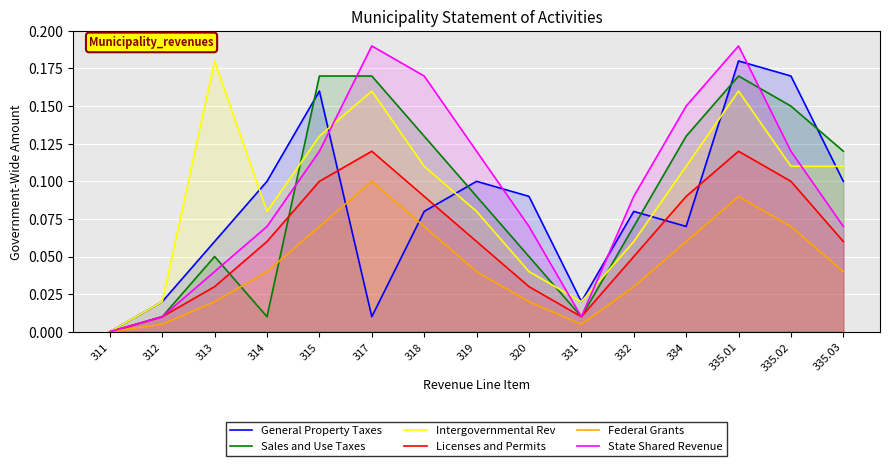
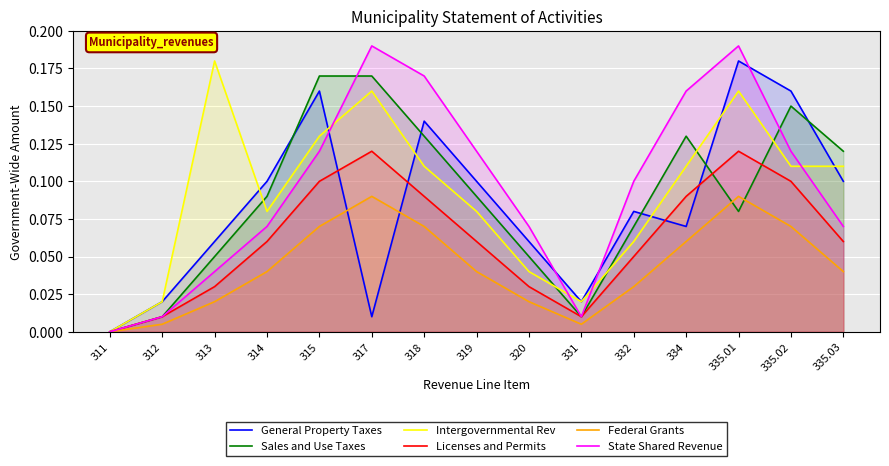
  {
    "General Property Taxes": {
      "313": 0.06,
      "314": 0.10,
      "315": 0.16,
      "317": 0.01,
-     "318": 0.08,
+     "318": 0.14,
      "319": 0.10,
-     "320": 0.09,
+     "320": 0.06,
      "332": 0.08,
      "334": 0.07,
      "335.01": 0.18,
-     "335.02": 0.17,
+     "335.02": 0.16,
      "335.03": 0.10
    },
    "Sales and Use Taxes": {
      "313": 0.05,
-     "314": 0.01,
+     "314": 0.09,
      "315": 0.17,
      "317": 0.17,
      "318": 0.13,
      "319": 0.09,
      "320": 0.05,
      "332": 0.07,
      "334": 0.13,
-     "335.01": 0.17,
+     "335.01": 0.08,
      "335.02": 0.15,
      "335.03": 0.12
    },
    "Intergovernmental Rev": {
      "313": 0.18,
      "314": 0.08,
      "315": 0.13,
      "317": 0.16,
      "318": 0.11,
      "319": 0.08,
      "320": 0.04,
      "332": 0.06,
      "334": 0.11,
      "335.01": 0.16,
      "335.02": 0.11,
      "335.03": 0.11
    },
    "Licenses and Permits": {
      "313": 0.03,
      "314": 0.06,
      "315": 0.10,
      "317": 0.12,
      "318": 0.09,
      "319": 0.06,
      "320": 0.03,
      "332": 0.05,
      "334": 0.09,
      "335.01": 0.12,
      "335.02": 0.10,
      "335.03": 0.06
    },
    "Federal Grants": {
      "312": 0.005,
      "313": 0.02,
      "314": 0.04,
      "315": 0.07,
-     "317": 0.10,
+     "317": 0.09,
      "318": 0.07,
      "319": 0.04,
      "320": 0.02,
      "331": 0.005,
      "332": 0.03,
      "334": 0.06,
      "335.01": 0.09,
      "335.02": 0.07,
      "335.03": 0.04
    },
    "State Shared Revenue": {
      "313": 0.04,
      "314": 0.07,
      "315": 0.12,
      "317": 0.19,
      "318": 0.17,
      "319": 0.12,
      "320": 0.07,
-     "332": 0.09,
-     "334": 0.15,
+     "332": 0.10,
+     "334": 0.16,
      "335.01": 0.19,
      "335.02": 0.12,
      "335.03": 0.07
    }
  }
